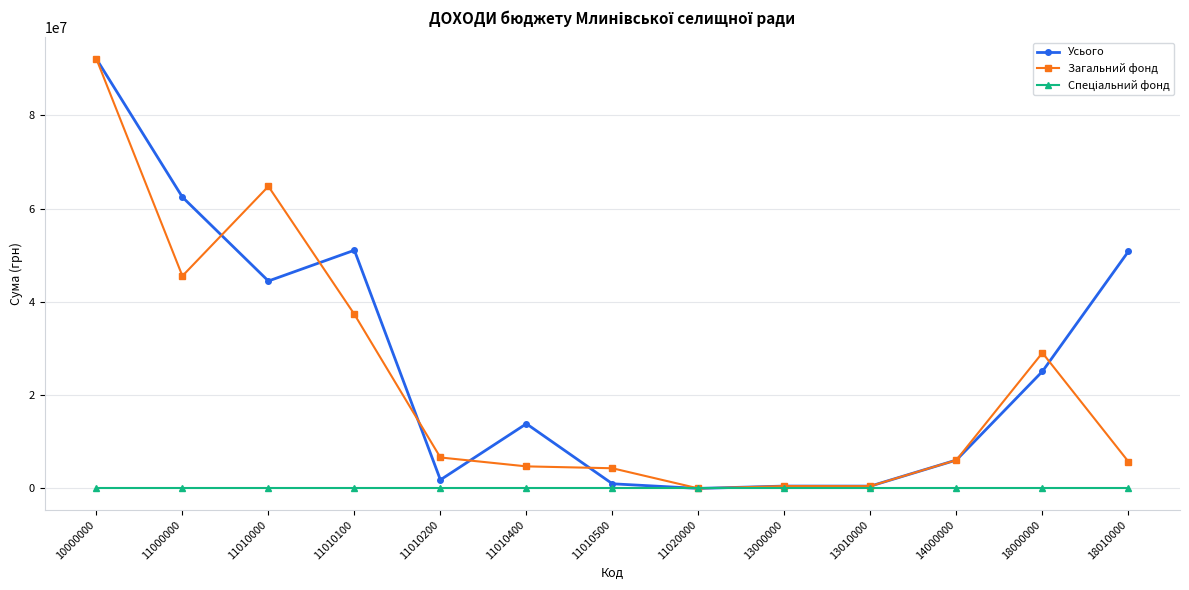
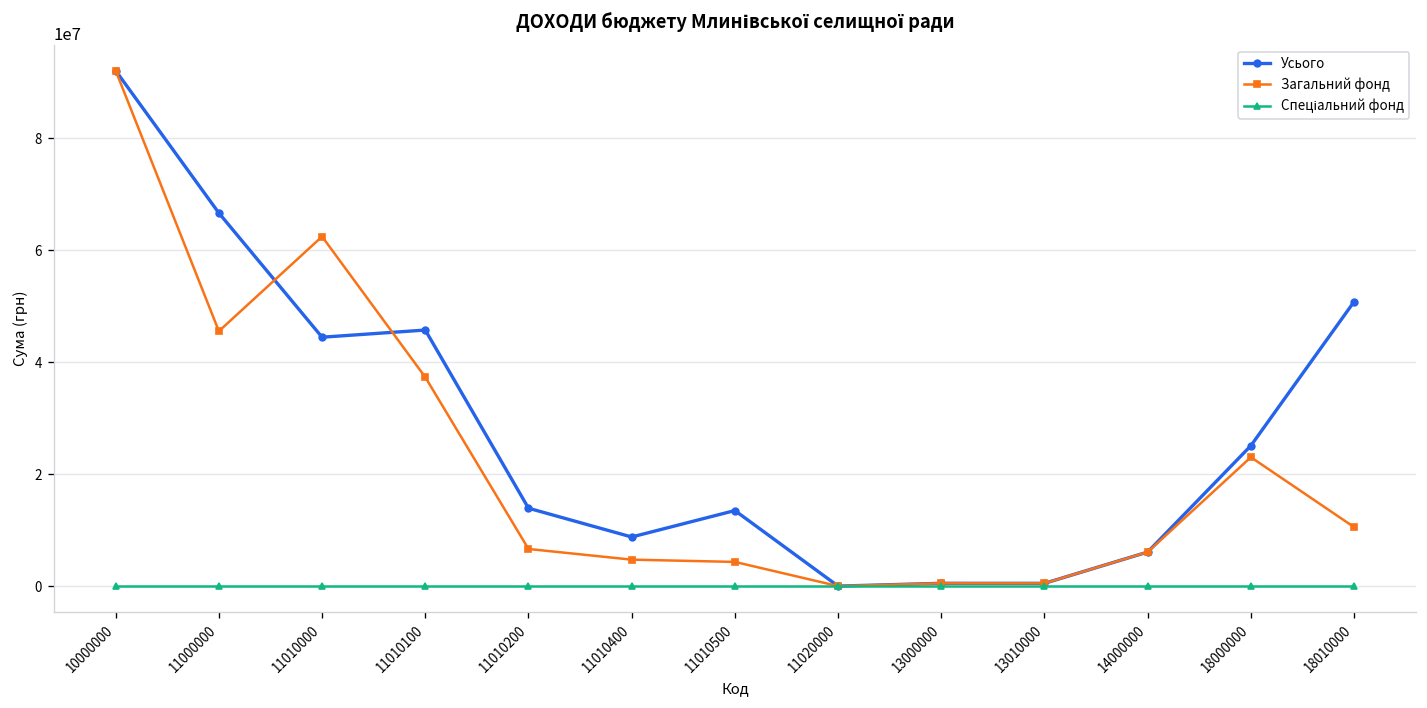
  {
    "Усього": {
-     "11000000": 62000000,
+     "11000000": 67000000,
      "11010000": 44000000,
-     "11010100": 51000000,
-     "11010200": 2000000,
-     "11010400": 14000000,
-     "11010500": 1000000,
+     "11010100": 46000000,
+     "11010200": 14000000,
+     "11010400": 9000000,
+     "11010500": 14000000,
      "18000000": 25000000,
      "18010000": 51000000
    },
    "Загальний фонд": {
      "11000000": 46000000,
-     "11010000": 65000000,
+     "11010000": 62000000,
      "11010100": 37000000,
      "11010200": 7000000,
      "11010400": 5000000,
      "11010500": 4000000,
-     "18000000": 29000000,
-     "18010000": 6000000
+     "18000000": 23000000,
+     "18010000": 11000000
    },
    "Спеціальний фонд": {
      "10000000": 0,
      "11000000": 0,
      "11010000": 0,
      "11010100": 0,
      "11010200": 0,
      "11010400": 0,
      "11010500": 0,
      "14000000": 0,
      "18000000": 0,
      "18010000": 0
    }
  }
